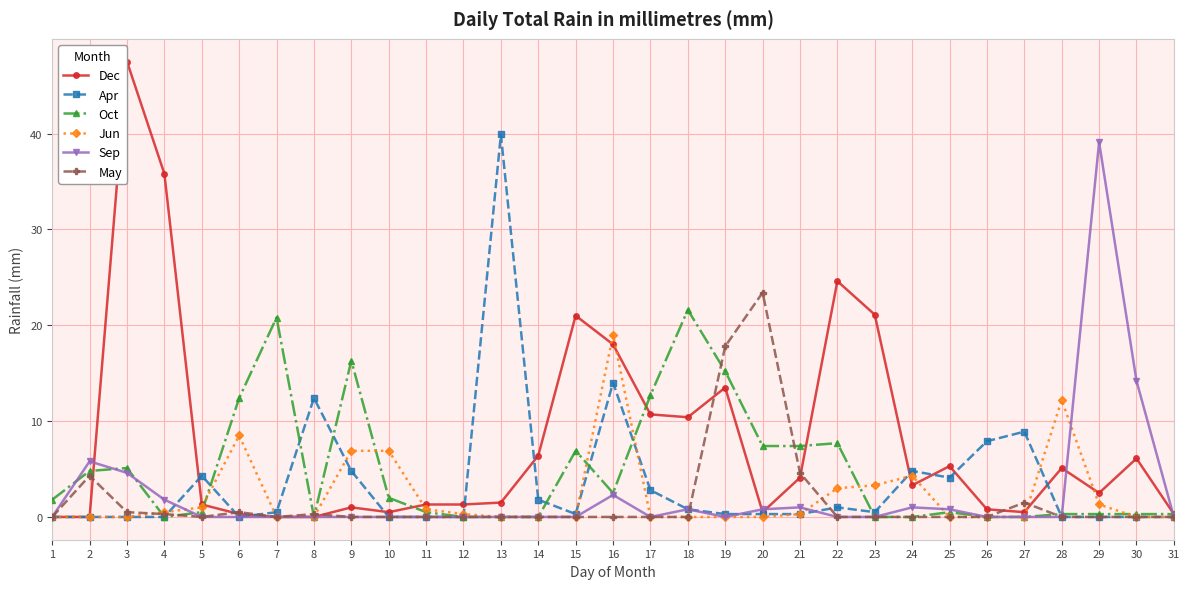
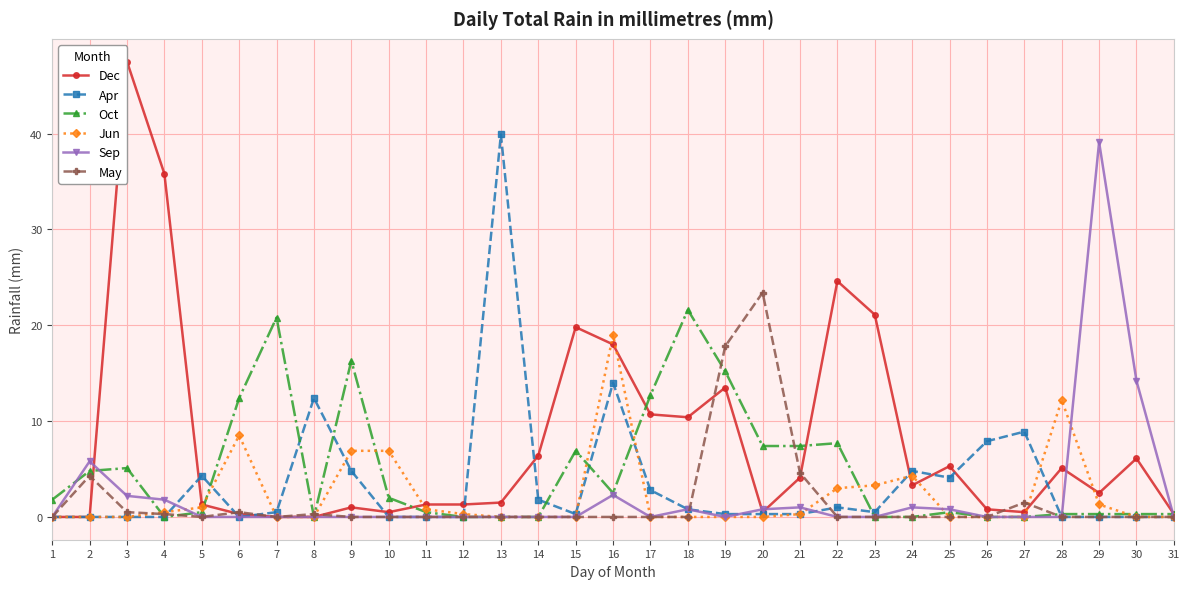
  {
    "Dec": {
      "4": 36,
      "5": 1,
      "9": 1,
      "10": 1,
      "11": 1,
      "12": 1,
      "13": 2,
      "14": 6,
-     "15": 21,
+     "15": 20,
      "16": 18,
      "17": 11,
      "18": 10,
      "19": 14,
      "21": 4,
      "22": 25,
      "23": 21,
      "24": 3,
      "25": 5,
      "26": 1,
      "27": 1,
      "28": 5,
      "29": 3,
      "30": 6
    },
    "Apr": {
      "5": 4,
      "7": 1,
      "8": 12,
      "9": 5,
      "13": 40,
      "14": 2,
      "15": 0,
      "16": 14,
      "17": 3,
      "19": 0,
      "22": 1,
      "23": 1,
      "24": 5,
      "25": 4,
      "26": 8,
      "27": 9
    },
    "Oct": {
      "1": 2,
      "2": 5,
      "3": 5,
      "5": 1,
      "6": 12,
      "7": 21,
      "9": 16,
      "10": 2,
      "11": 1,
      "15": 7,
      "17": 13,
      "18": 22,
      "19": 15,
      "20": 7,
      "21": 7,
      "22": 8,
      "25": 1,
      "28": 0,
      "29": 0,
      "30": 0
    },
    "Jun": {
      "5": 1,
      "6": 9,
      "9": 7,
      "10": 7,
      "11": 1,
      "12": 0,
      "16": 19,
      "20": 0,
      "22": 3,
      "23": 3,
      "24": 4,
      "28": 12,
      "29": 1
    },
    "Sep": {
      "2": 6,
-     "3": 5,
+     "3": 2,
      "4": 2,
      "20": 1,
      "21": 1,
      "24": 1,
      "25": 1,
      "29": 39,
      "30": 14
    },
    "May": {
      "2": 4,
      "3": 1,
      "8": 0,
      "16": 0,
      "19": 18,
      "20": 23,
      "21": 5,
      "27": 2
    }
  }
